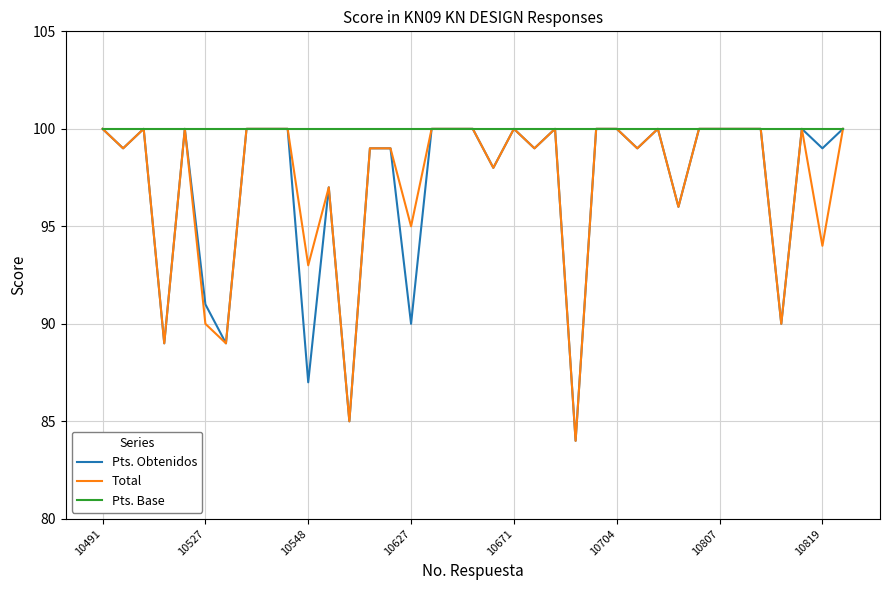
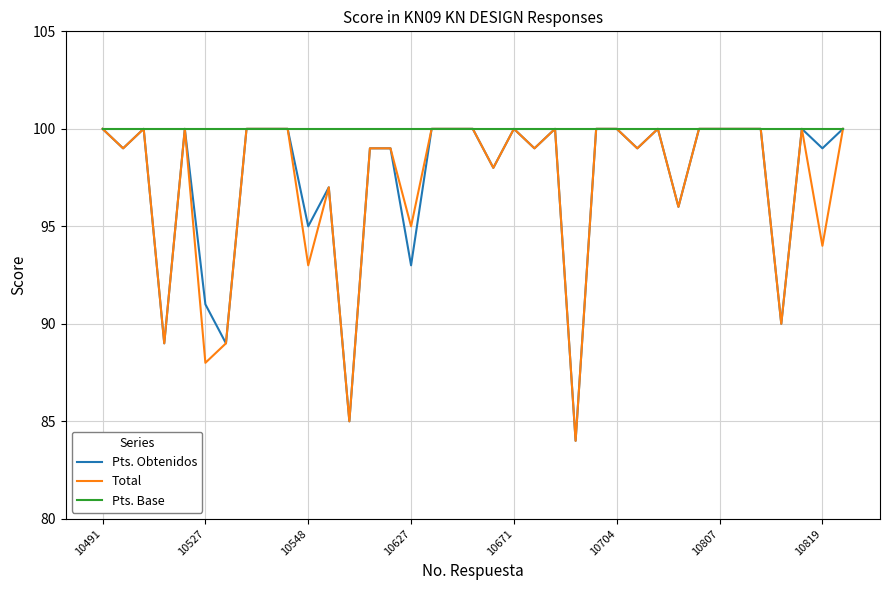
  {
    "Pts. Obtenidos": {
      "10527": 91,
-     "10548": 87,
-     "10627": 90,
+     "10548": 95,
+     "10627": 93,
      "10819": 99
    },
    "Total": {
-     "10527": 90,
+     "10527": 88,
      "10548": 93,
      "10627": 95,
      "10819": 94
    },
    "Pts. Base": {
      "10527": 100,
      "10548": 100,
      "10627": 100,
      "10819": 100
    }
  }
